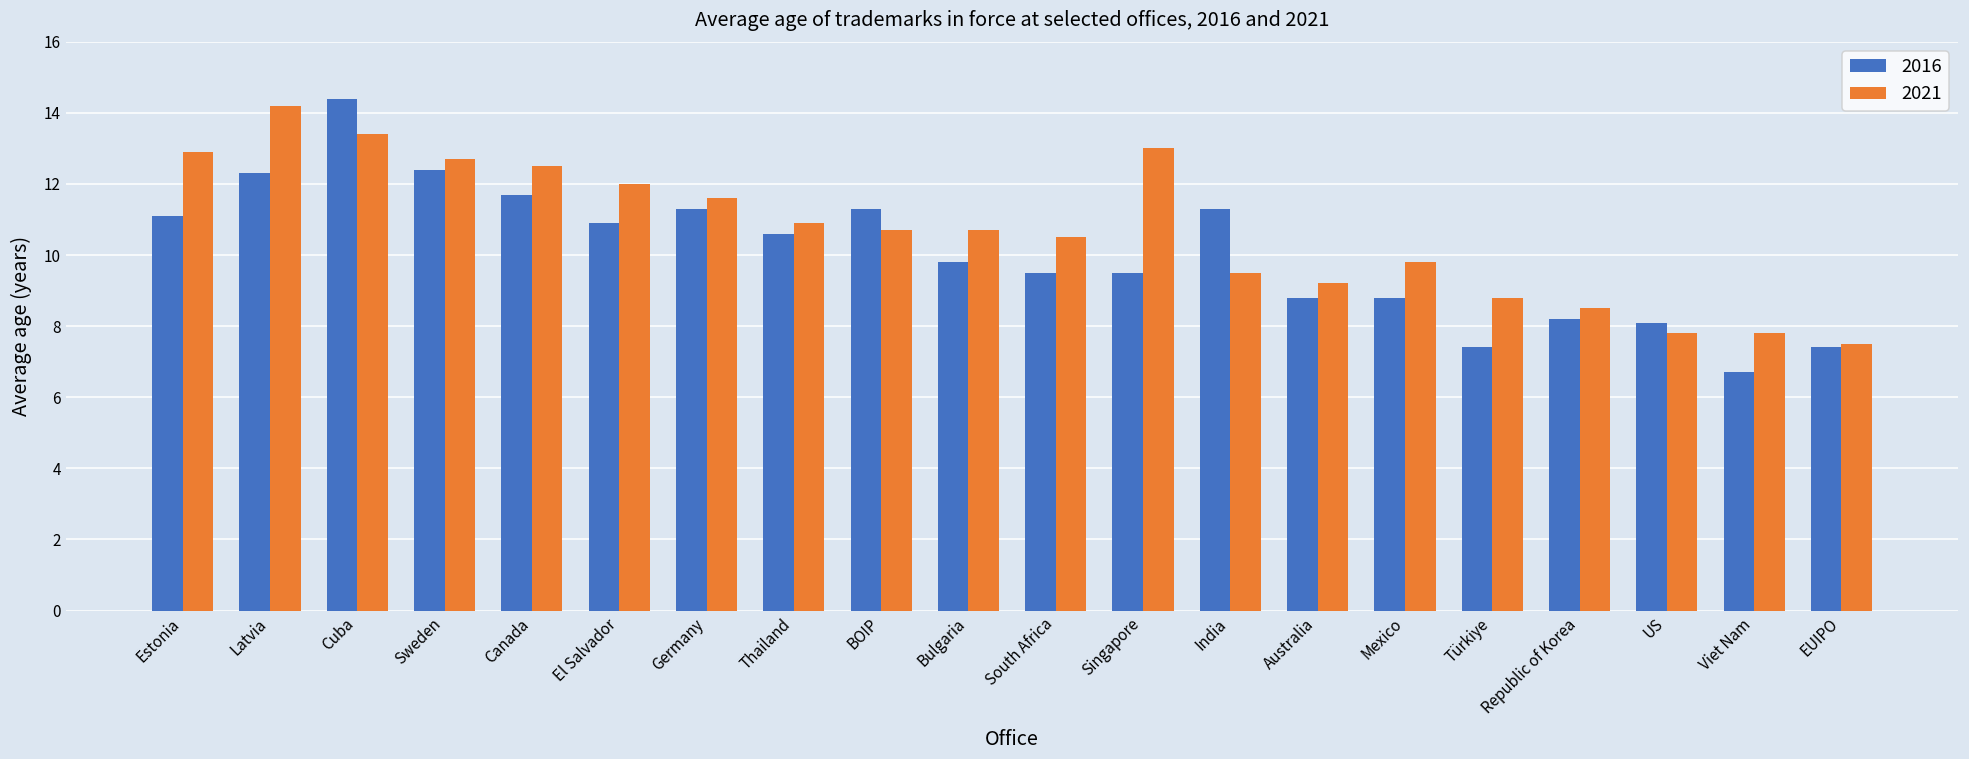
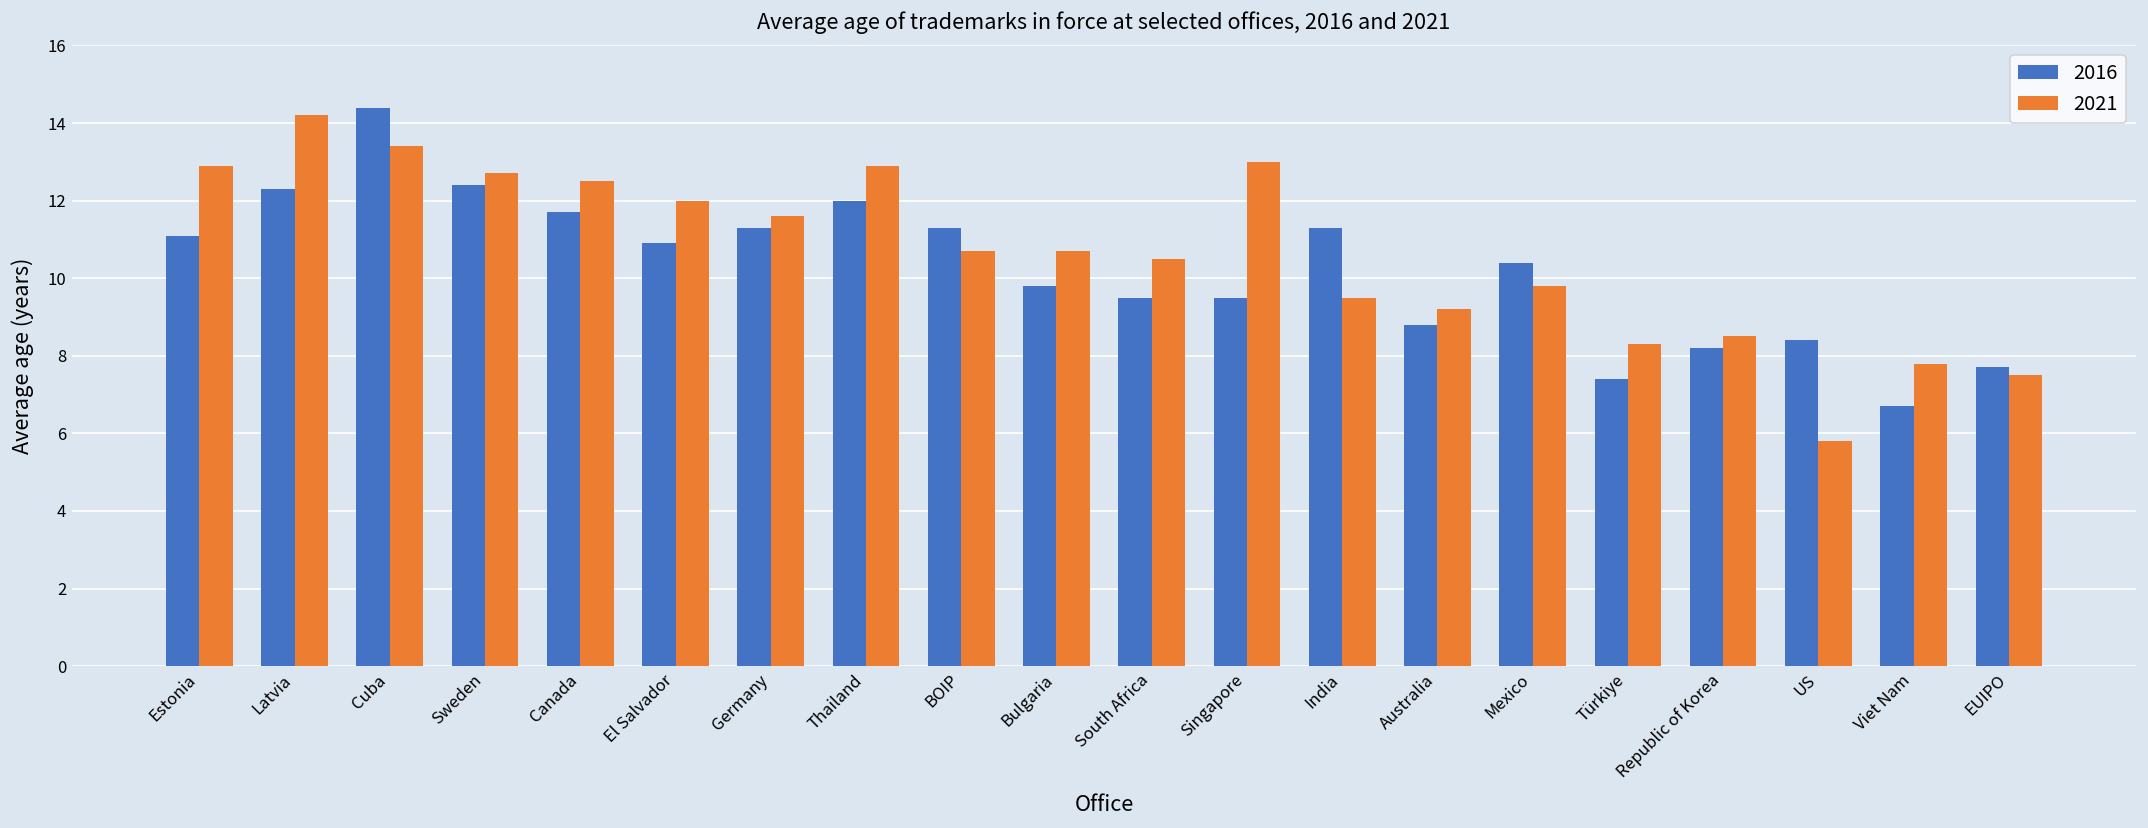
  {
    "2016": {
      "Estonia": 11.1,
      "Latvia": 12.3,
      "Cuba": 14.4,
      "Sweden": 12.4,
      "Canada": 11.7,
      "El Salvador": 10.9,
      "Germany": 11.3,
-     "Thailand": 10.6,
+     "Thailand": 12.0,
      "BOIP": 11.3,
      "Bulgaria": 9.8,
      "South Africa": 9.5,
      "Singapore": 9.5,
      "India": 11.3,
      "Australia": 8.8,
-     "Mexico": 8.8,
+     "Mexico": 10.4,
      "Türkiye": 7.4,
      "Republic of Korea": 8.2,
-     "US": 8.1,
+     "US": 8.4,
      "Viet Nam": 6.7,
-     "EUIPO": 7.4
+     "EUIPO": 7.7
    },
    "2021": {
      "Estonia": 12.9,
      "Latvia": 14.2,
      "Cuba": 13.4,
      "Sweden": 12.7,
      "Canada": 12.5,
      "El Salvador": 12.0,
      "Germany": 11.6,
-     "Thailand": 10.9,
+     "Thailand": 12.9,
      "BOIP": 10.7,
      "Bulgaria": 10.7,
      "South Africa": 10.5,
      "Singapore": 13.0,
      "India": 9.5,
      "Australia": 9.2,
      "Mexico": 9.8,
-     "Türkiye": 8.8,
+     "Türkiye": 8.3,
      "Republic of Korea": 8.5,
-     "US": 7.8,
+     "US": 5.8,
      "Viet Nam": 7.8,
      "EUIPO": 7.5
    }
  }
